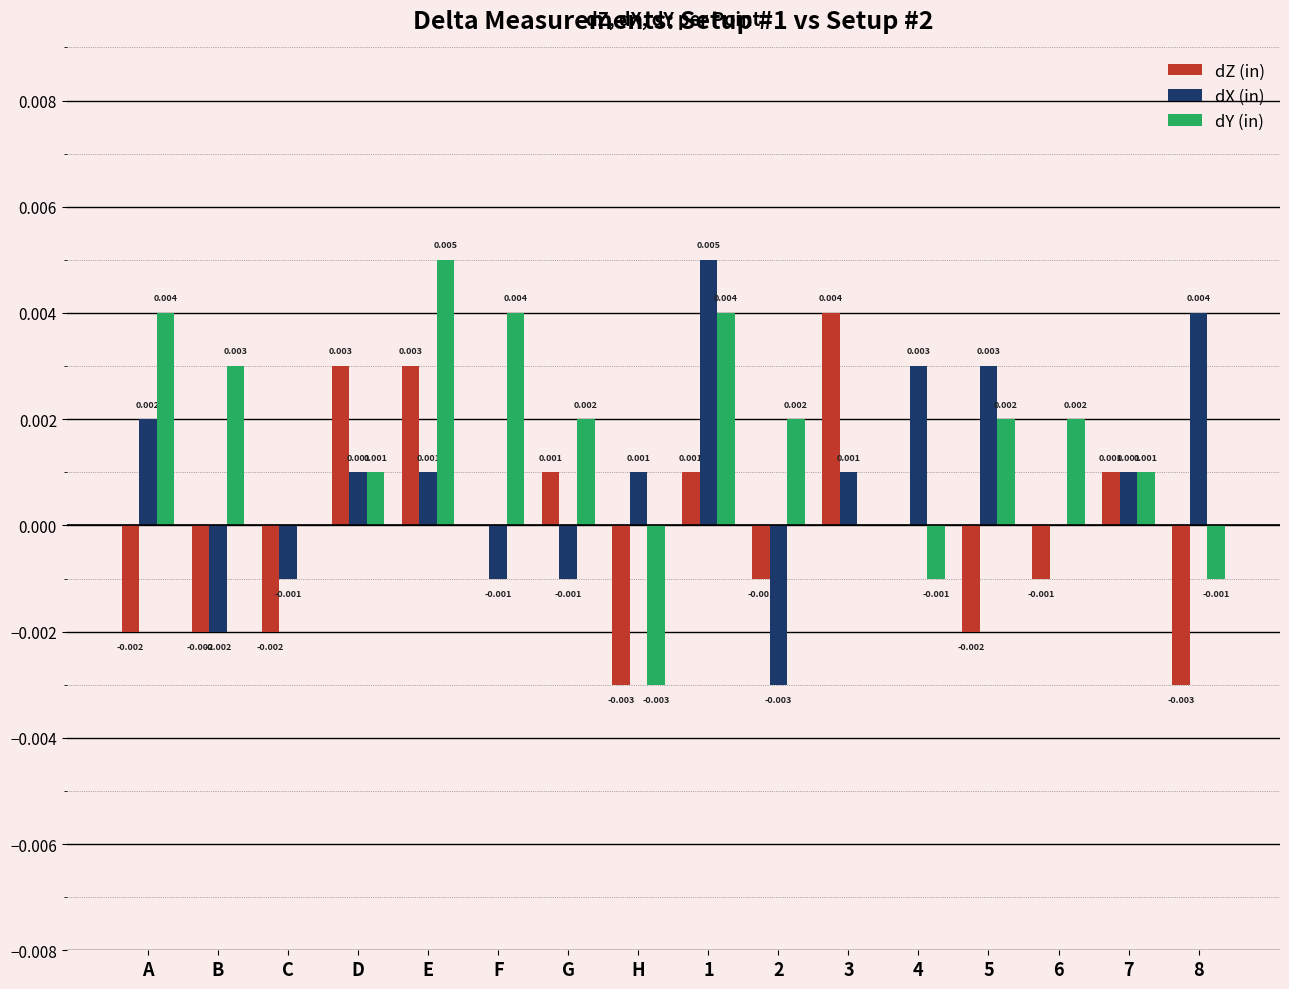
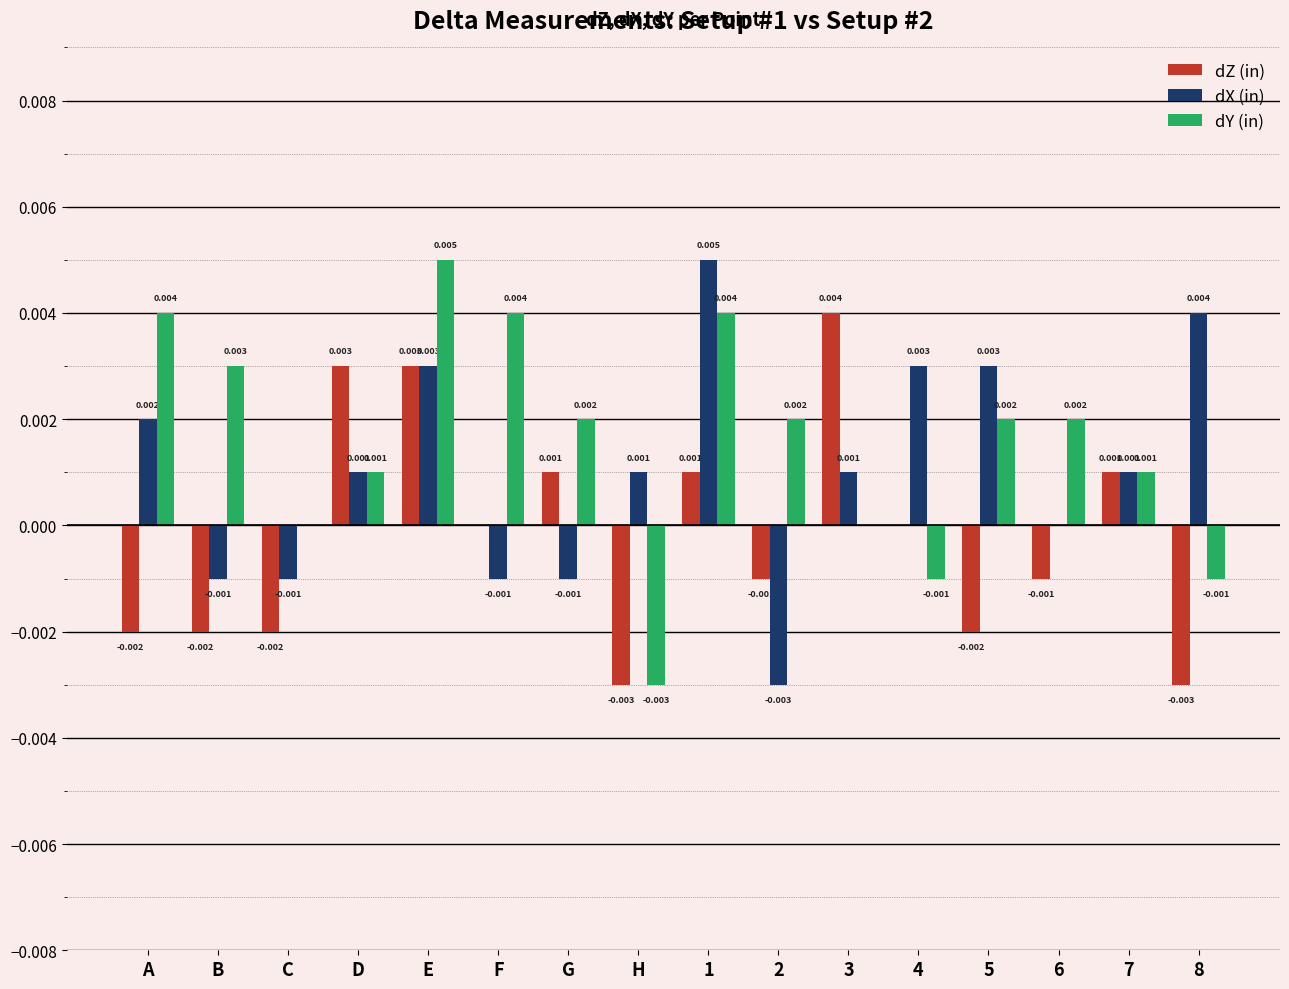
  {
    "dZ (in)": {
      "A": -0.002,
      "B": -0.002,
      "C": -0.002,
      "D": 0.003,
      "G": 0.001,
      "H": -0.003,
      "1": 0.001,
      "2": -0.001,
      "3": 0.004,
      "5": -0.002,
      "6": -0.001,
      "8": -0.003
    },
    "dX (in)": {
      "A": 0.002,
-     "B": -0.002,
+     "B": -0.001,
      "C": -0.001,
-     "E": 0.001,
+     "E": 0.003,
      "F": -0.001,
      "G": -0.001,
      "H": 0.001,
      "1": 0.005,
      "2": -0.003,
      "3": 0.001,
      "4": 0.003,
      "5": 0.003,
      "8": 0.004
    },
    "dY (in)": {
      "A": 0.004,
      "B": 0.003,
      "E": 0.005,
      "F": 0.004,
      "G": 0.002,
      "H": -0.003,
      "1": 0.004,
      "2": 0.002,
      "4": -0.001,
      "5": 0.002,
      "6": 0.002,
      "8": -0.001
    }
  }
